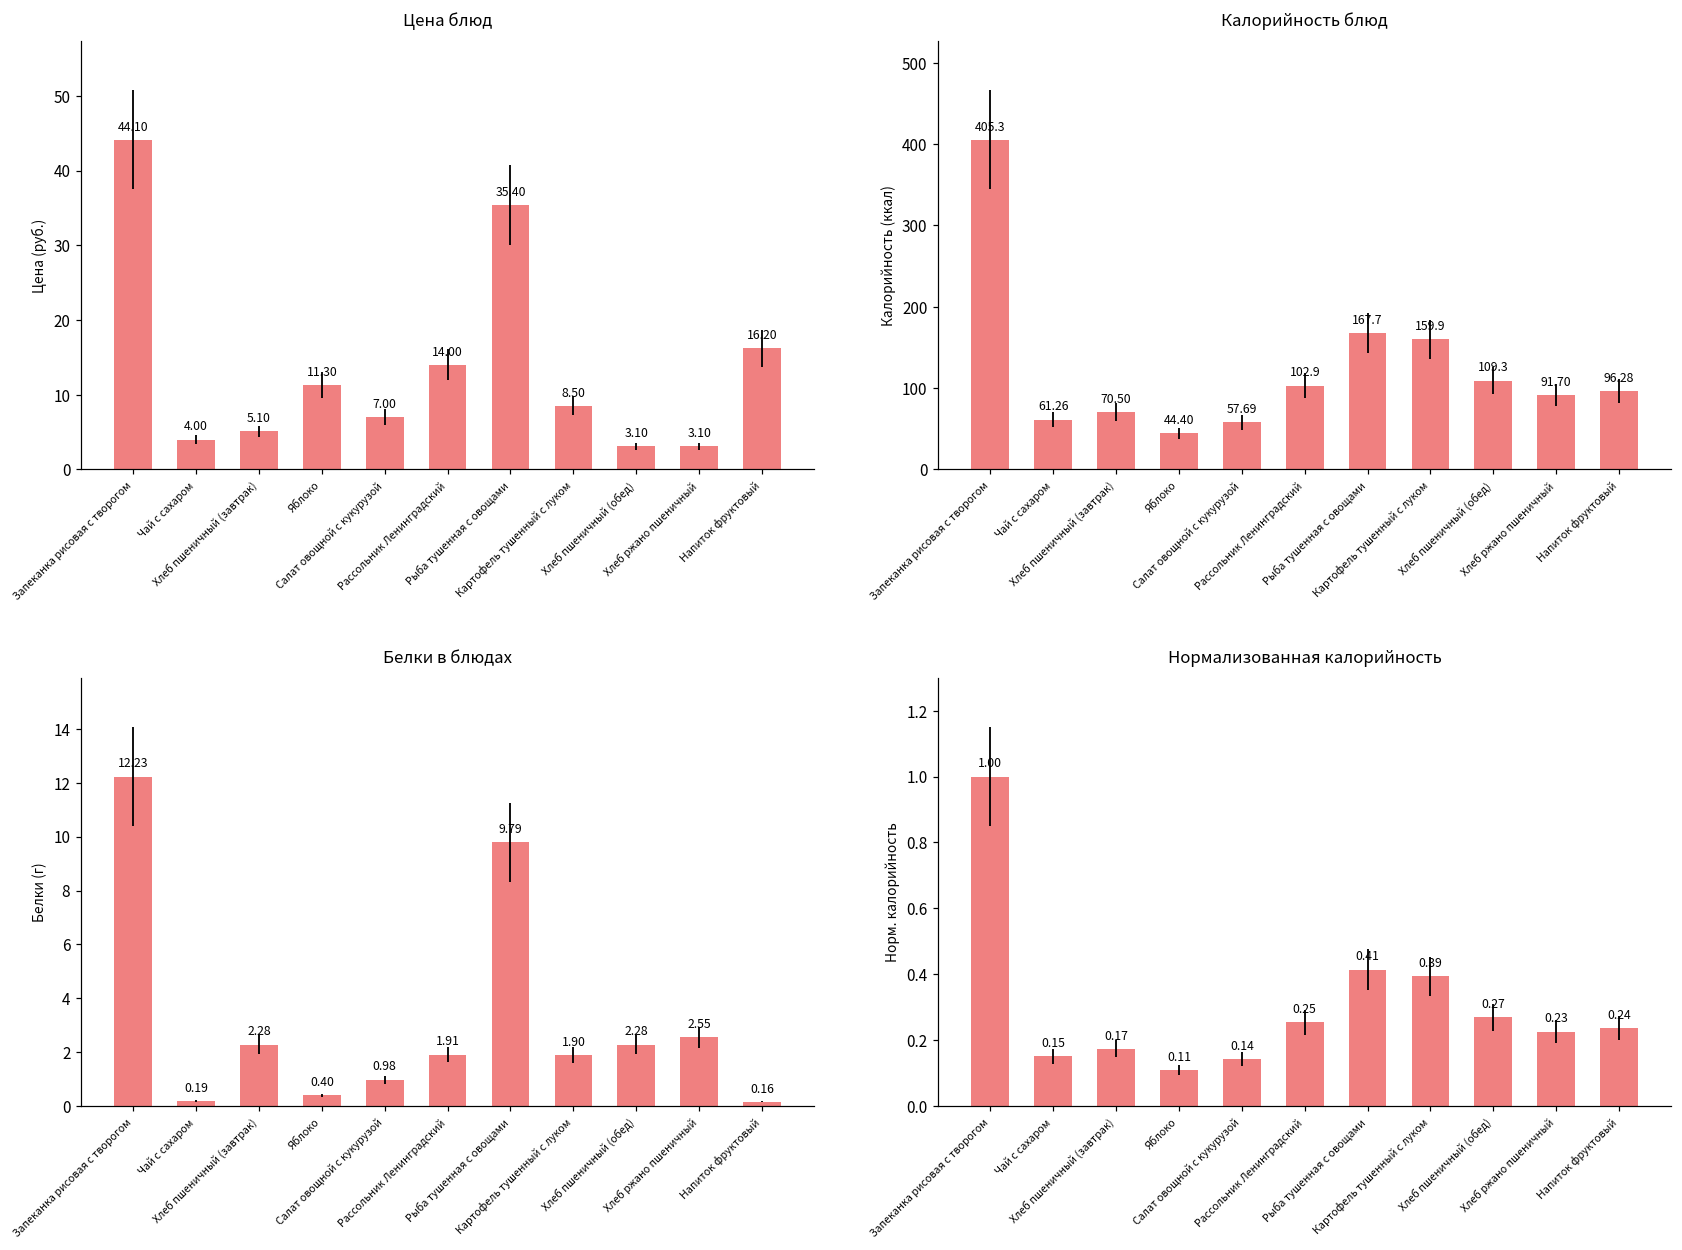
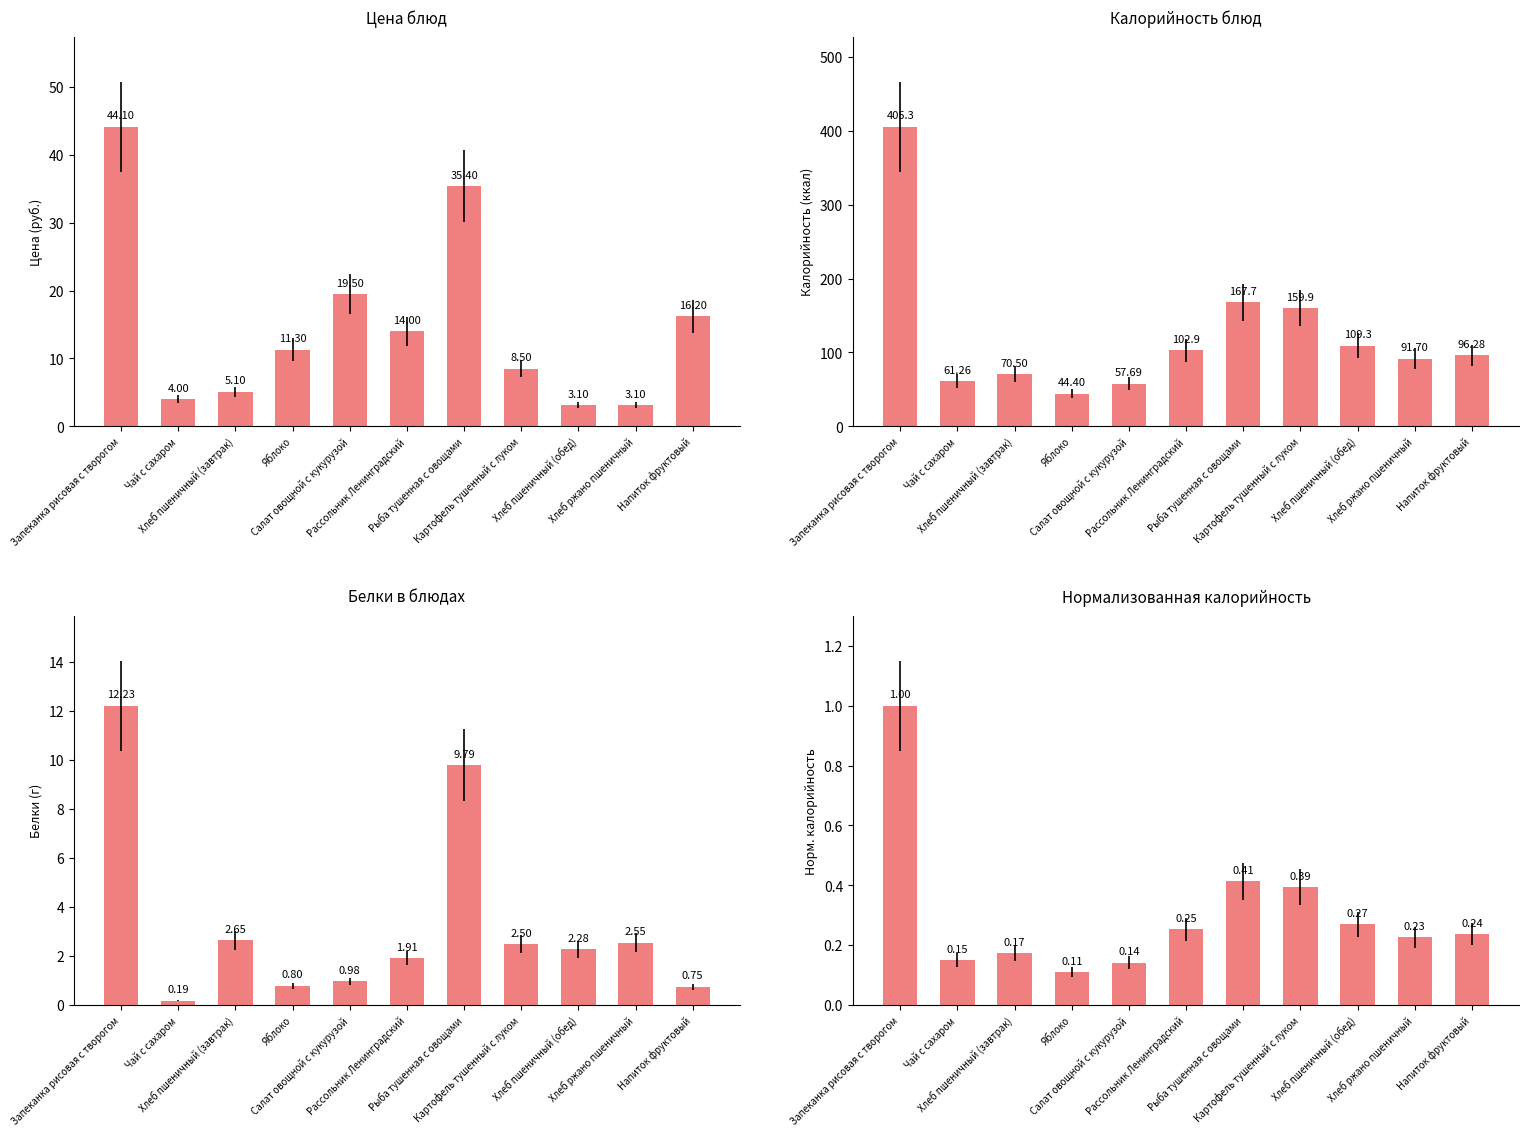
  {
    "Цена блюд": {
      "Запеканка рисовая с творогом": 44.10,
      "Чай с сахаром": 4.00,
      "Хлеб пшеничный (завтрак)": 5.10,
      "Яблоко": 11.30,
-     "Салат овощной с кукурузой": 7.00,
+     "Салат овощной с кукурузой": 19.50,
      "Рассольник Ленинградский": 14.00,
      "Рыба тушенная с овощами": 35.40,
      "Картофель тушенный с луком": 8.50,
      "Хлеб пшеничный (обед)": 3.10,
      "Хлеб ржано пшеничный": 3.10,
      "Напиток фруктовый": 16.20
    },
    "Калорийность блюд": {
      "Запеканка рисовая с творогом": 405.3,
      "Чай с сахаром": 61.26,
      "Хлеб пшеничный (завтрак)": 70.50,
      "Яблоко": 44.40,
      "Салат овощной с кукурузой": 57.69,
      "Рассольник Ленинградский": 102.9,
      "Рыба тушенная с овощами": 167.7,
      "Картофель тушенный с луком": 159.9,
      "Хлеб пшеничный (обед)": 109.3,
      "Хлеб ржано пшеничный": 91.70,
      "Напиток фруктовый": 96.28
    },
    "Белки в блюдах": {
      "Запеканка рисовая с творогом": 12.23,
      "Чай с сахаром": 0.19,
-     "Хлеб пшеничный (завтрак)": 2.28,
-     "Яблоко": 0.40,
+     "Хлеб пшеничный (завтрак)": 2.65,
+     "Яблоко": 0.80,
      "Салат овощной с кукурузой": 0.98,
      "Рассольник Ленинградский": 1.91,
      "Рыба тушенная с овощами": 9.79,
-     "Картофель тушенный с луком": 1.90,
+     "Картофель тушенный с луком": 2.50,
      "Хлеб пшеничный (обед)": 2.28,
      "Хлеб ржано пшеничный": 2.55,
-     "Напиток фруктовый": 0.16
+     "Напиток фруктовый": 0.75
    },
    "Нормализованная калорийность": {
      "Запеканка рисовая с творогом": 1.00,
      "Чай с сахаром": 0.15,
      "Хлеб пшеничный (завтрак)": 0.17,
      "Яблоко": 0.11,
      "Салат овощной с кукурузой": 0.14,
      "Рассольник Ленинградский": 0.25,
      "Рыба тушенная с овощами": 0.41,
      "Картофель тушенный с луком": 0.39,
      "Хлеб пшеничный (обед)": 0.27,
      "Хлеб ржано пшеничный": 0.23,
      "Напиток фруктовый": 0.24
    }
  }
